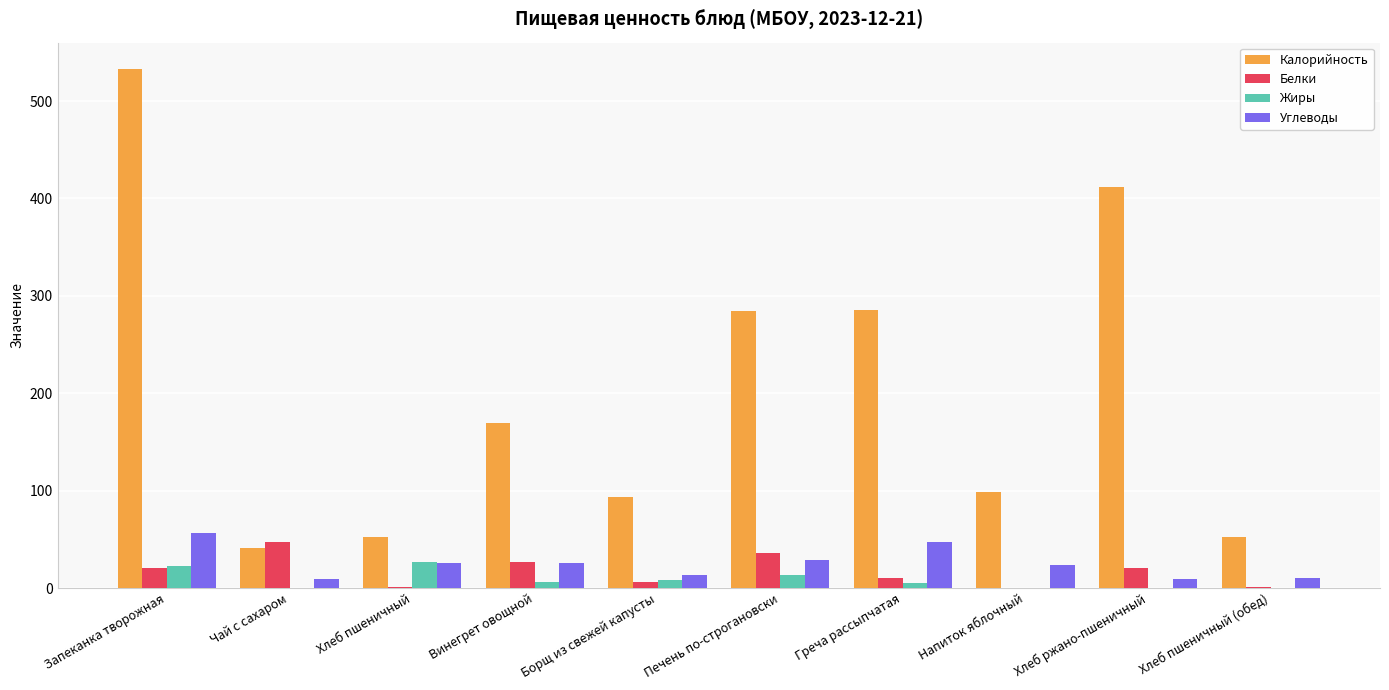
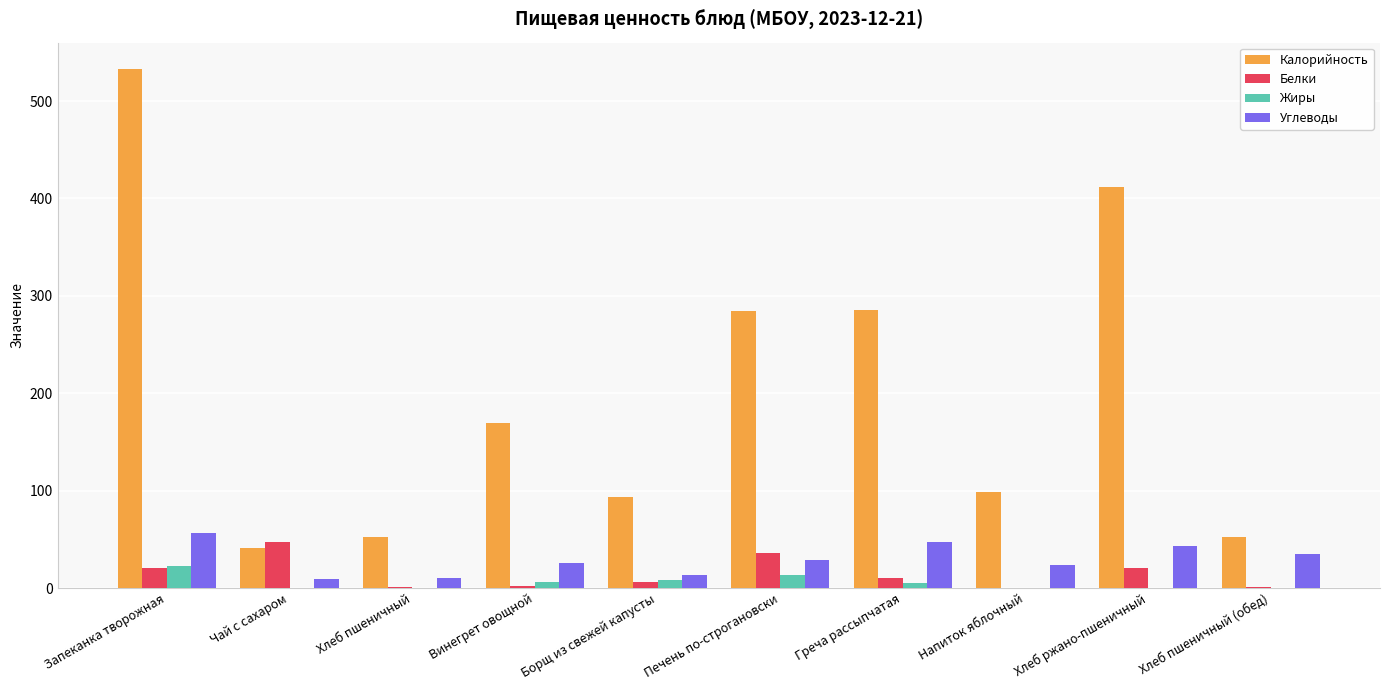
  {
    "Калорийность": {
      "Запеканка творожная": 530,
      "Чай с сахаром": 40,
      "Хлеб пшеничный": 50,
      "Винегрет овощной": 170,
      "Борщ из свежей капусты": 90,
      "Печень по-строгановски": 280,
      "Греча рассыпчатая": 290,
      "Напиток яблочный": 100,
      "Хлеб ржано-пшеничный": 410,
      "Хлеб пшеничный (обед)": 50
    },
    "Белки": {
      "Запеканка творожная": 20,
      "Чай с сахаром": 50,
-     "Винегрет овощной": 30,
+     "Винегрет овощной": 0,
      "Борщ из свежей капусты": 10,
      "Печень по-строгановски": 40,
      "Греча рассыпчатая": 10,
      "Хлеб ржано-пшеничный": 20
    },
    "Жиры": {
      "Запеканка творожная": 20,
      "Чай с сахаром": 0,
-     "Хлеб пшеничный": 30,
+     "Хлеб пшеничный": 0,
      "Винегрет овощной": 10,
      "Борщ из свежей капусты": 10,
      "Печень по-строгановски": 10,
      "Греча рассыпчатая": 0,
      "Напиток яблочный": 0
    },
    "Углеводы": {
      "Запеканка творожная": 60,
      "Чай с сахаром": 10,
-     "Хлеб пшеничный": 30,
+     "Хлеб пшеничный": 10,
      "Винегрет овощной": 30,
      "Борщ из свежей капусты": 10,
      "Печень по-строгановски": 30,
      "Греча рассыпчатая": 50,
      "Напиток яблочный": 20,
-     "Хлеб ржано-пшеничный": 10,
-     "Хлеб пшеничный (обед)": 10
+     "Хлеб ржано-пшеничный": 40,
+     "Хлеб пшеничный (обед)": 40
    }
  }
